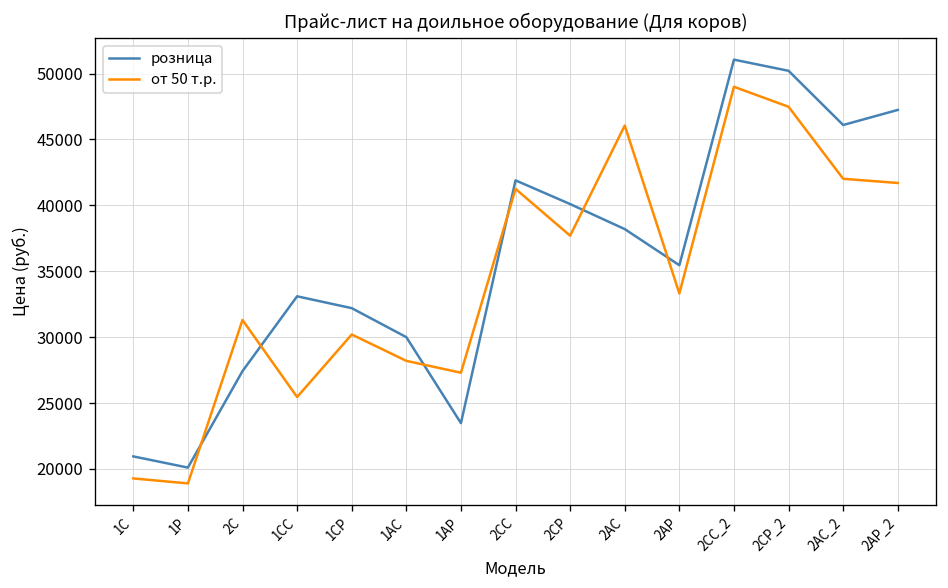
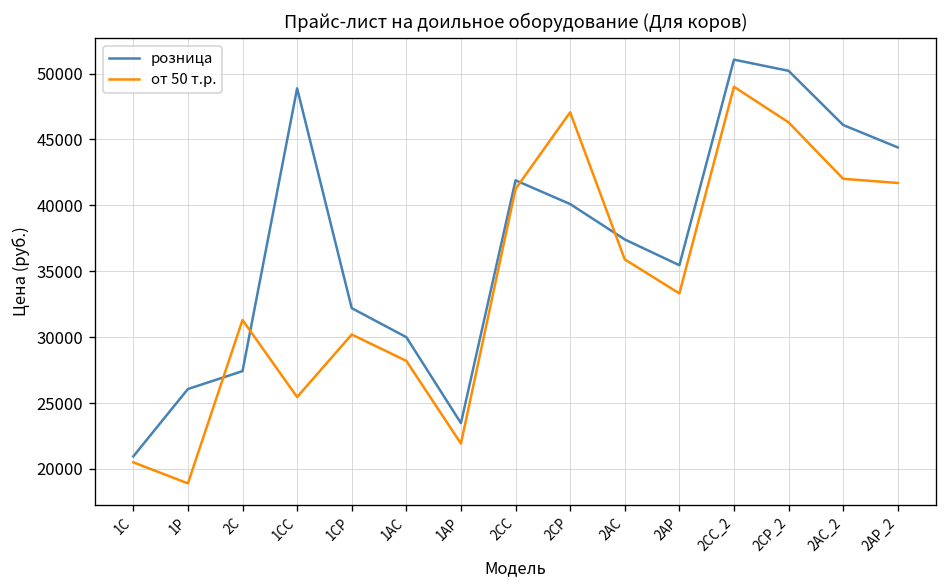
  {
    "розница": {
      "1С": 20900,
-     "1Р": 20100,
+     "1Р": 26100,
      "2С": 27400,
-     "1СС": 33100,
+     "1СС": 48900,
      "1СР": 32200,
      "1АС": 30000,
      "1АР": 23500,
      "2СС": 41900,
      "2СР": 40100,
-     "2АС": 38200,
+     "2АС": 37400,
      "2АР": 35500,
      "2СС_2": 51100,
      "2СР_2": 50200,
      "2АС_2": 46100,
-     "2АР_2": 47200
+     "2АР_2": 44400
    },
    "от 50 т.р.": {
-     "1С": 19300,
+     "1С": 20500,
      "1Р": 18900,
      "2С": 31300,
      "1СС": 25500,
      "1СР": 30200,
      "1АС": 28200,
-     "1АР": 27300,
+     "1АР": 21900,
      "2СС": 41300,
-     "2СР": 37700,
-     "2АС": 46100,
+     "2СР": 47100,
+     "2АС": 35900,
      "2АР": 33300,
      "2СС_2": 49000,
-     "2СР_2": 47500,
+     "2СР_2": 46300,
      "2АС_2": 42000,
      "2АР_2": 41700
    }
  }
